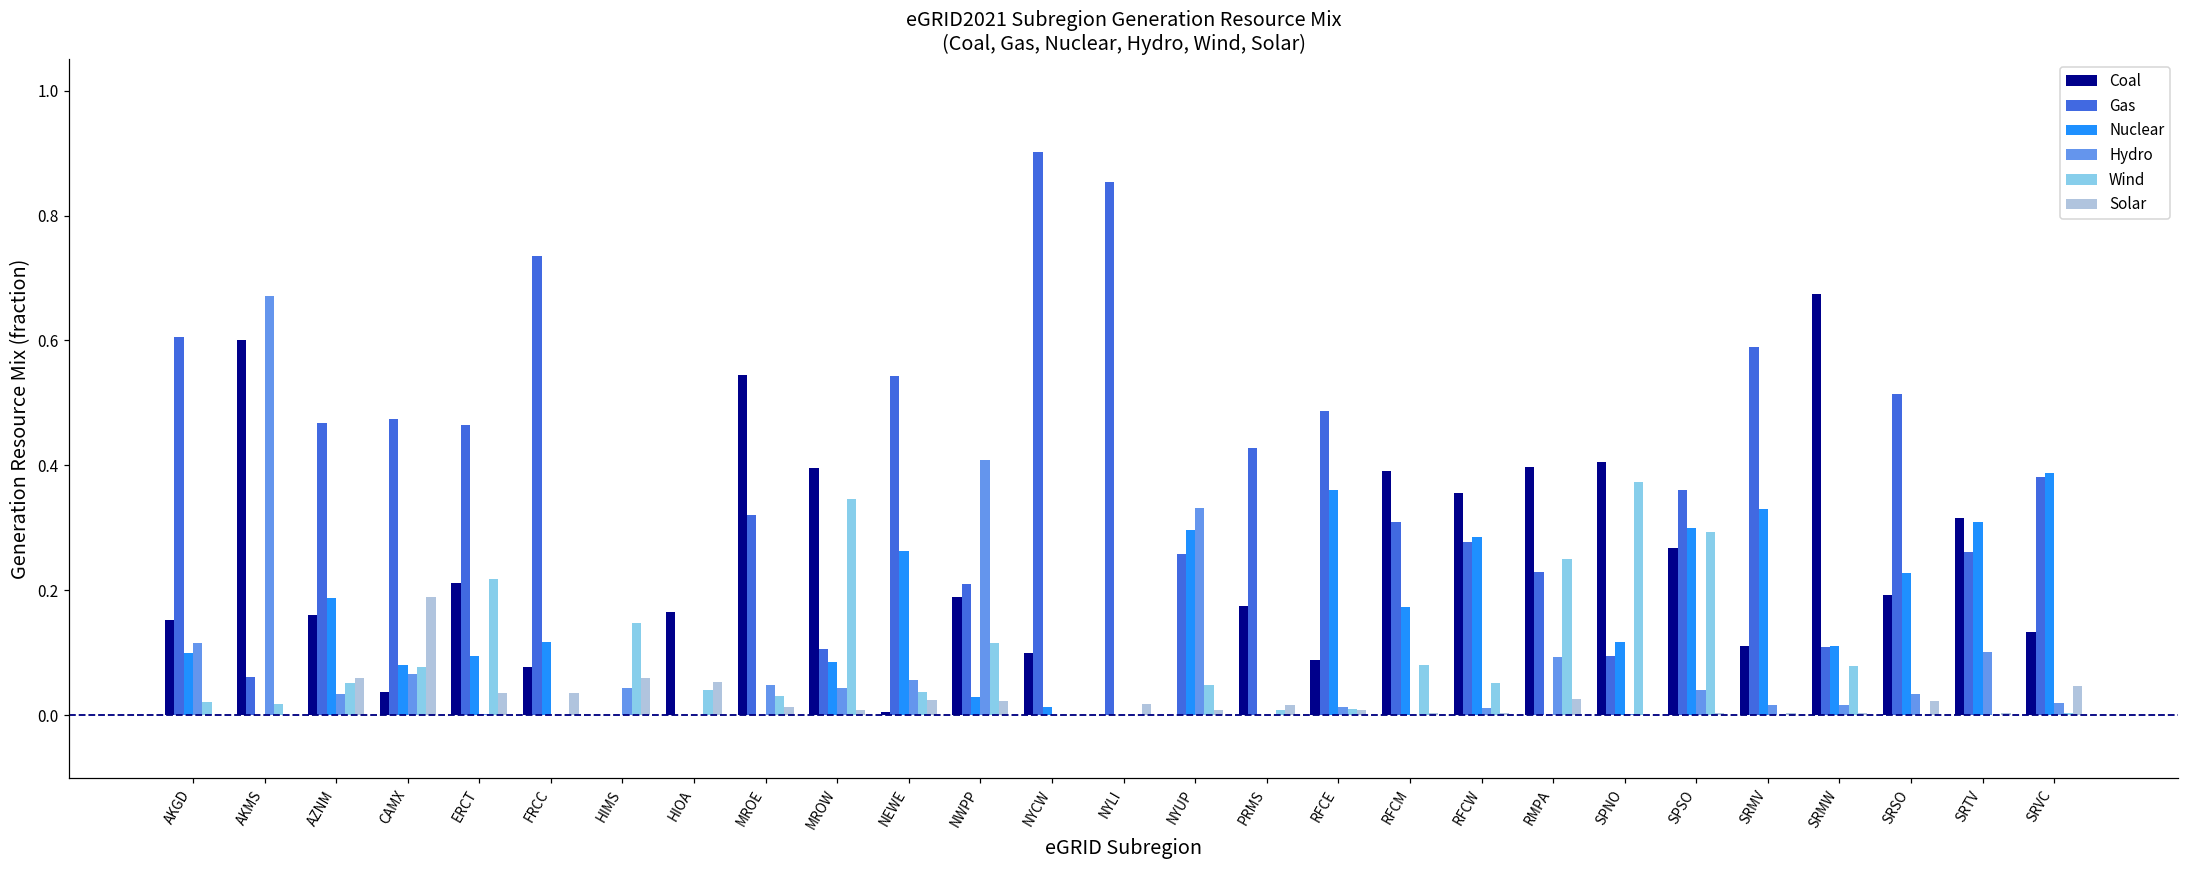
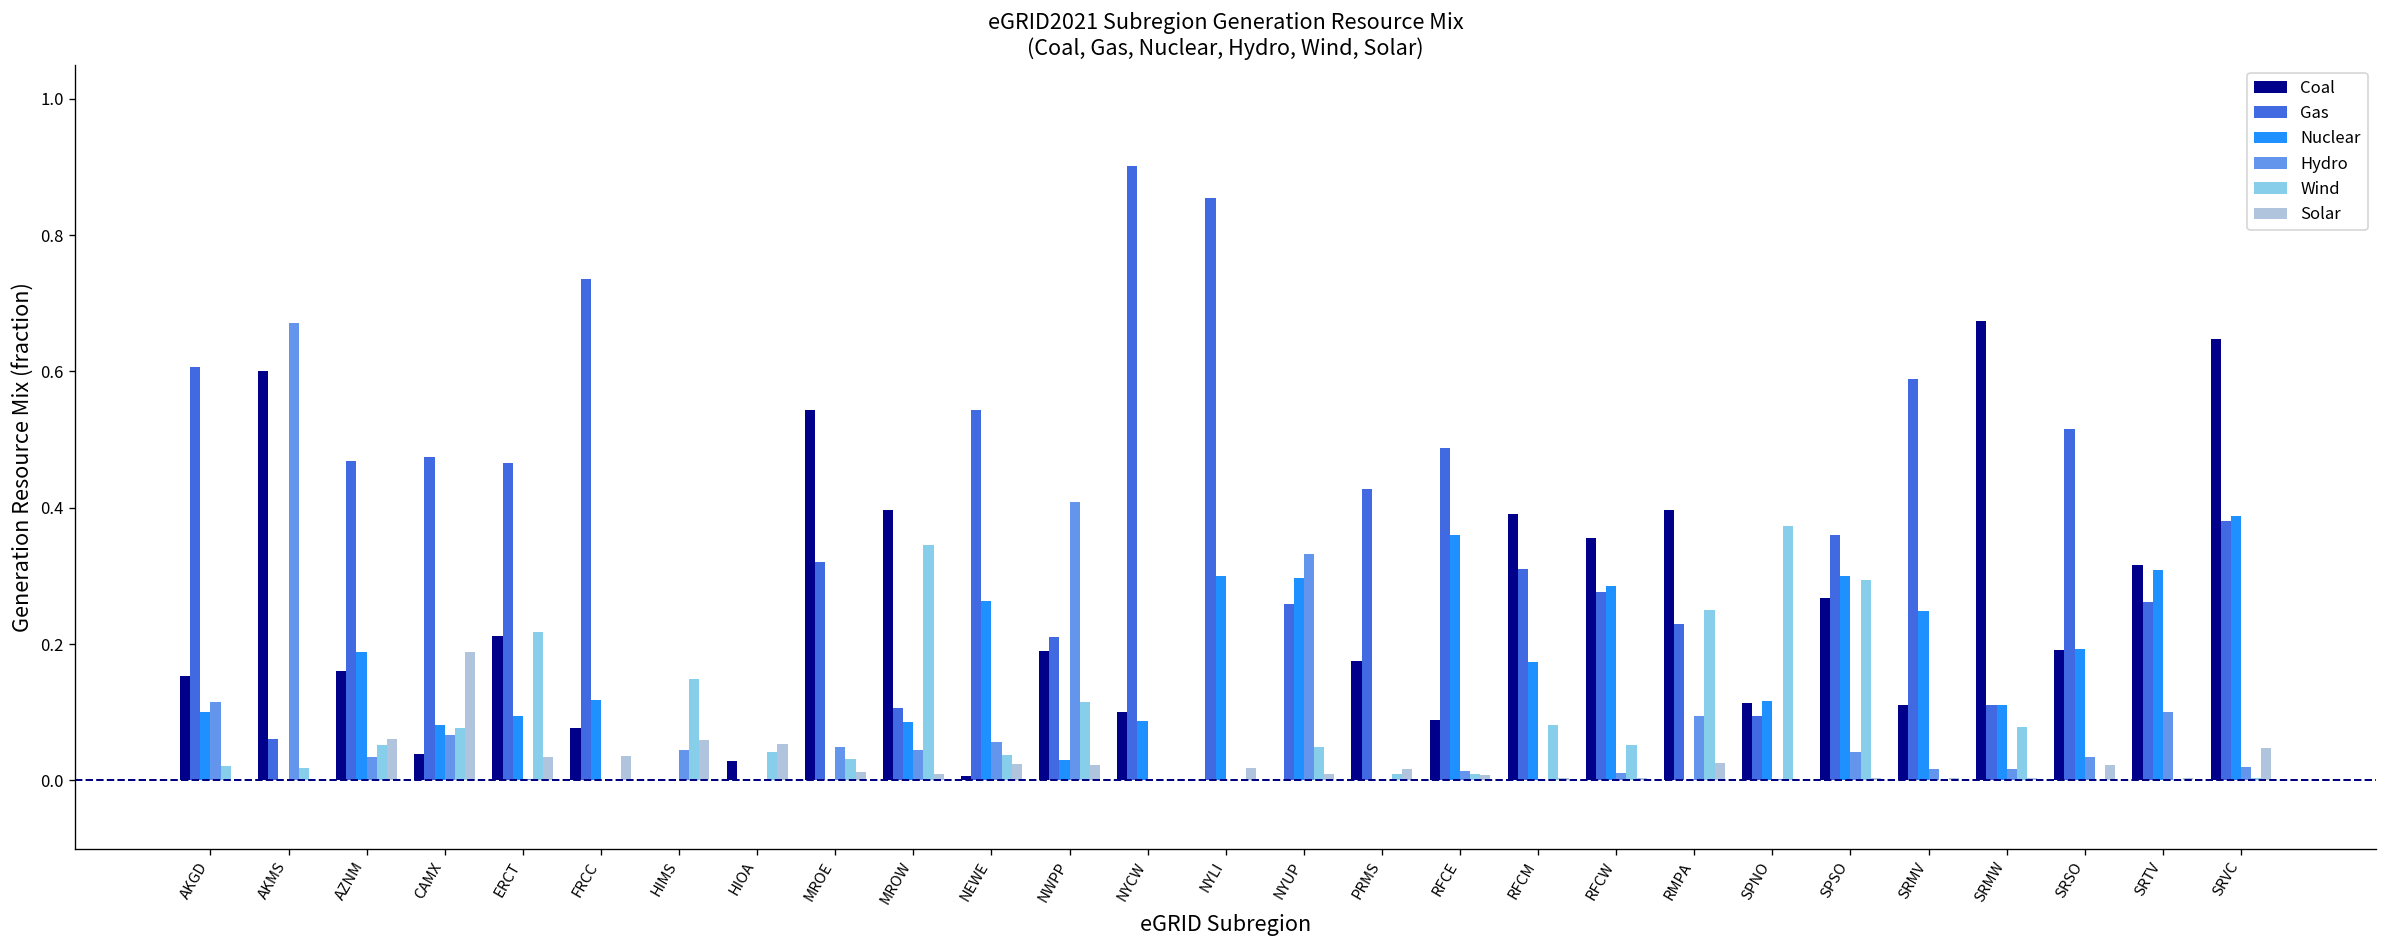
  {
    "Coal": {
      "AKGD": 0.15,
      "AKMS": 0.60,
      "AZNM": 0.16,
      "CAMX": 0.04,
      "ERCT": 0.21,
      "FRCC": 0.08,
      "HIMS": 0.00,
-     "HIOA": 0.17,
+     "HIOA": 0.03,
      "MROE": 0.54,
      "MROW": 0.40,
      "NEWE": 0.01,
      "NWPP": 0.19,
      "NYCW": 0.10,
      "NYLI": 0.00,
      "NYUP": 0.00,
      "PRMS": 0.18,
      "RFCE": 0.09,
      "RFCM": 0.39,
      "RFCW": 0.36,
      "RMPA": 0.40,
-     "SPNO": 0.41,
+     "SPNO": 0.11,
      "SPSO": 0.27,
      "SRMV": 0.11,
      "SRMW": 0.67,
      "SRSO": 0.19,
      "SRTV": 0.32,
-     "SRVC": 0.13
+     "SRVC": 0.65
    },
    "Nuclear": {
      "AKGD": 0.10,
      "AKMS": 0.00,
      "AZNM": 0.19,
      "CAMX": 0.08,
      "ERCT": 0.10,
      "FRCC": 0.12,
      "HIMS": 0.00,
      "HIOA": 0.00,
      "MROE": 0.00,
      "MROW": 0.09,
      "NEWE": 0.26,
      "NWPP": 0.03,
-     "NYCW": 0.01,
-     "NYLI": 0.0,
+     "NYCW": 0.09,
+     "NYLI": 0.3,
      "NYUP": 0.30,
      "PRMS": 0.00,
      "RFCE": 0.36,
      "RFCM": 0.17,
      "RFCW": 0.29,
      "RMPA": 0.00,
      "SPNO": 0.12,
      "SPSO": 0.30,
-     "SRMV": 0.33,
+     "SRMV": 0.25,
      "SRMW": 0.11,
-     "SRSO": 0.23,
+     "SRSO": 0.19,
      "SRTV": 0.31,
      "SRVC": 0.39
    }
  }
